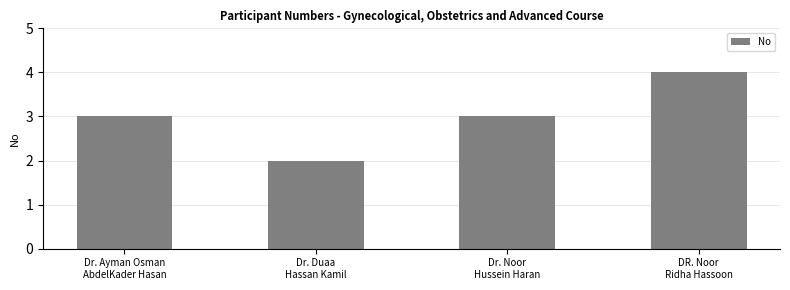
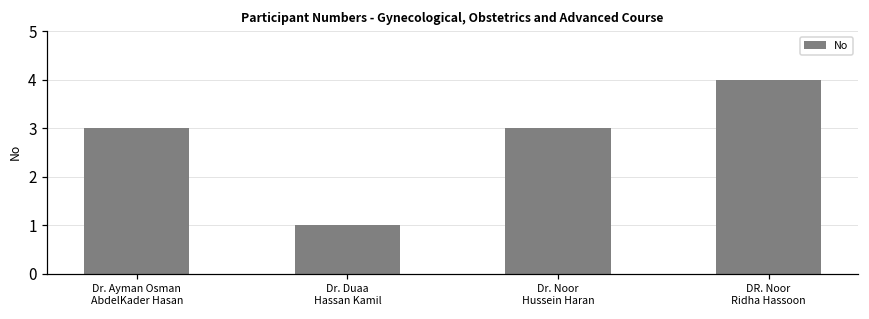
  {
    "Dr. Ayman Osman AbdelKader Hasan": 3,
-   "Dr. Duaa Hassan Kamil": 2,
+   "Dr. Duaa Hassan Kamil": 1,
    "Dr. Noor Hussein Haran": 3,
    "DR. Noor Ridha Hassoon": 4
  }
